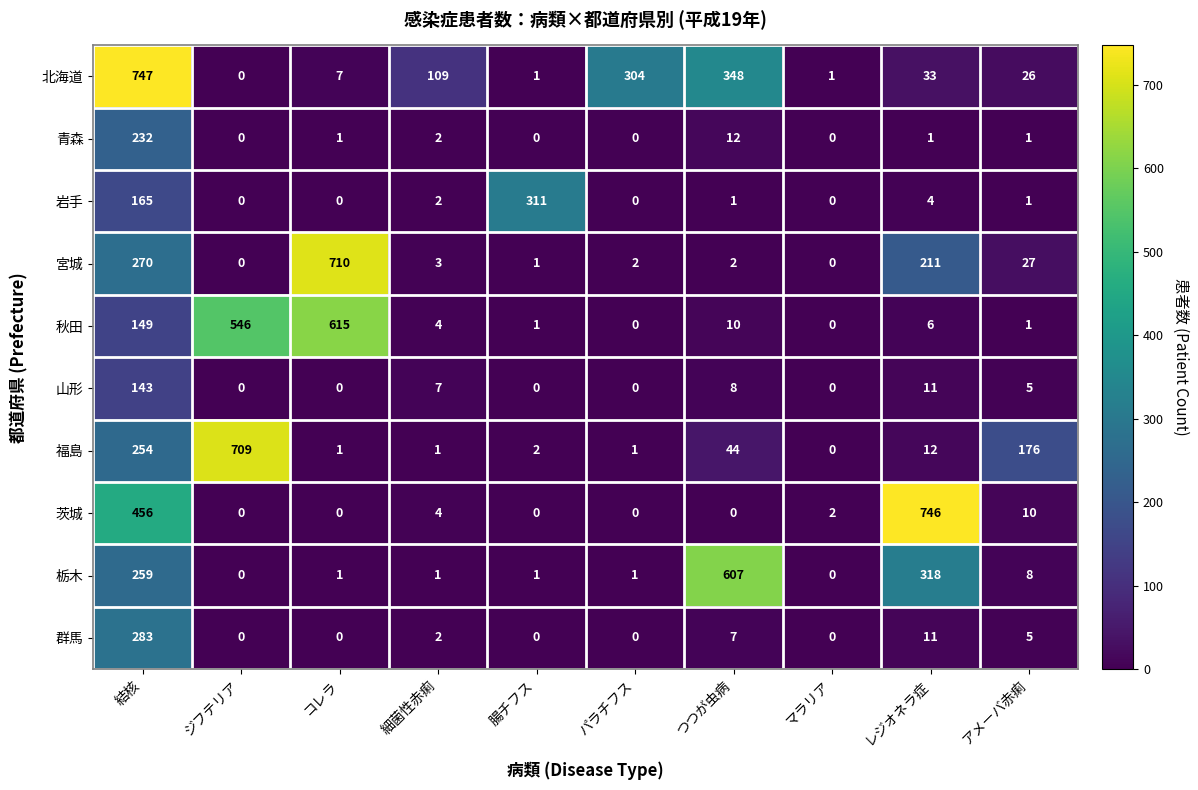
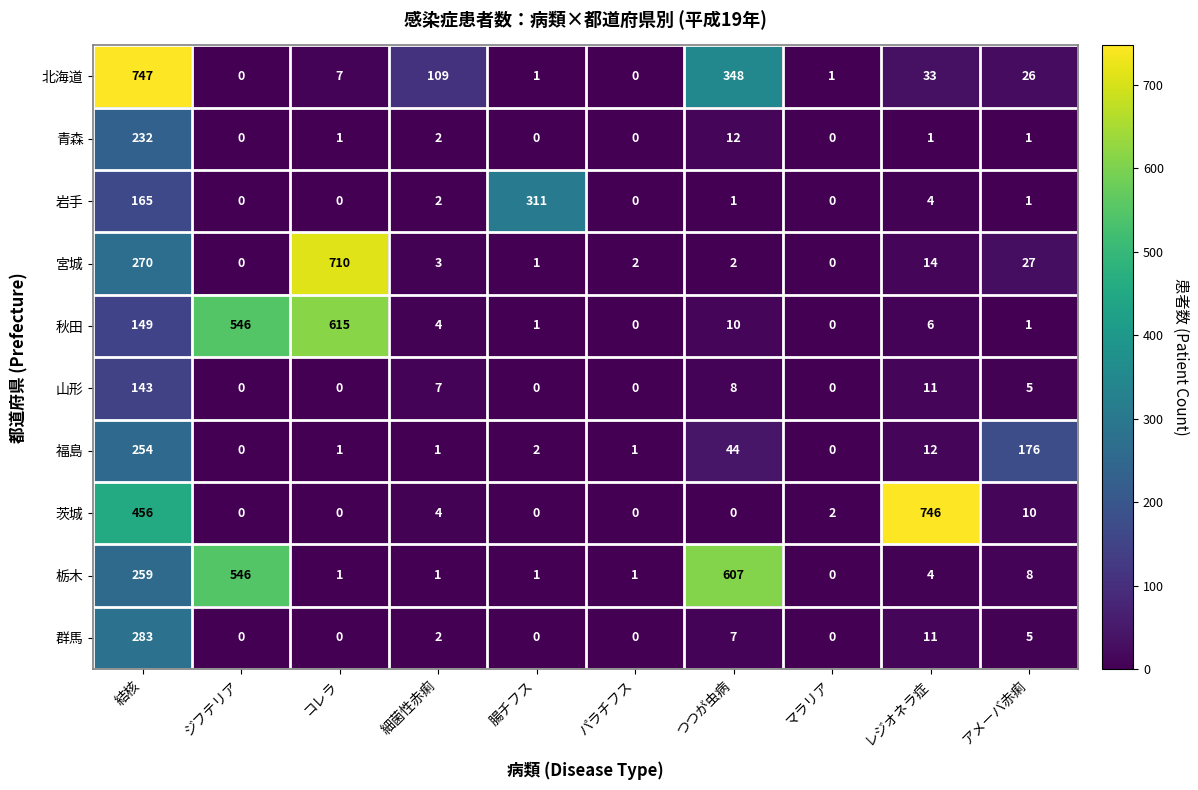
  {
    "北海道": {
      "結核": 747,
      "ジフテリア": 0,
      "コレラ": 7,
      "細菌性赤痢": 109,
      "腸チフス": 1,
-     "パラチフス": 304,
+     "パラチフス": 0,
      "つつが虫病": 348,
      "マラリア": 1,
      "レジオネラ症": 33,
      "アメーバ赤痢": 26
    },
    "青森": {
      "結核": 232,
      "ジフテリア": 0,
      "コレラ": 1,
      "細菌性赤痢": 2,
      "腸チフス": 0,
      "パラチフス": 0,
      "つつが虫病": 12,
      "マラリア": 0,
      "レジオネラ症": 1,
      "アメーバ赤痢": 1
    },
    "岩手": {
      "結核": 165,
      "ジフテリア": 0,
      "コレラ": 0,
      "細菌性赤痢": 2,
      "腸チフス": 311,
      "パラチフス": 0,
      "つつが虫病": 1,
      "マラリア": 0,
      "レジオネラ症": 4,
      "アメーバ赤痢": 1
    },
    "宮城": {
      "結核": 270,
      "ジフテリア": 0,
      "コレラ": 710,
      "細菌性赤痢": 3,
      "腸チフス": 1,
      "パラチフス": 2,
      "つつが虫病": 2,
      "マラリア": 0,
-     "レジオネラ症": 211,
+     "レジオネラ症": 14,
      "アメーバ赤痢": 27
    },
    "秋田": {
      "結核": 149,
      "ジフテリア": 546,
      "コレラ": 615,
      "細菌性赤痢": 4,
      "腸チフス": 1,
      "パラチフス": 0,
      "つつが虫病": 10,
      "マラリア": 0,
      "レジオネラ症": 6,
      "アメーバ赤痢": 1
    },
    "山形": {
      "結核": 143,
      "ジフテリア": 0,
      "コレラ": 0,
      "細菌性赤痢": 7,
      "腸チフス": 0,
      "パラチフス": 0,
      "つつが虫病": 8,
      "マラリア": 0,
      "レジオネラ症": 11,
      "アメーバ赤痢": 5
    },
    "福島": {
      "結核": 254,
-     "ジフテリア": 709,
+     "ジフテリア": 0,
      "コレラ": 1,
      "細菌性赤痢": 1,
      "腸チフス": 2,
      "パラチフス": 1,
      "つつが虫病": 44,
      "マラリア": 0,
      "レジオネラ症": 12,
      "アメーバ赤痢": 176
    },
    "茨城": {
      "結核": 456,
      "ジフテリア": 0,
      "コレラ": 0,
      "細菌性赤痢": 4,
      "腸チフス": 0,
      "パラチフス": 0,
      "つつが虫病": 0,
      "マラリア": 2,
      "レジオネラ症": 746,
      "アメーバ赤痢": 10
    },
    "栃木": {
      "結核": 259,
-     "ジフテリア": 0,
+     "ジフテリア": 546,
      "コレラ": 1,
      "細菌性赤痢": 1,
      "腸チフス": 1,
      "パラチフス": 1,
      "つつが虫病": 607,
      "マラリア": 0,
-     "レジオネラ症": 318,
+     "レジオネラ症": 4,
      "アメーバ赤痢": 8
    },
    "群馬": {
      "結核": 283,
      "ジフテリア": 0,
      "コレラ": 0,
      "細菌性赤痢": 2,
      "腸チフス": 0,
      "パラチフス": 0,
      "つつが虫病": 7,
      "マラリア": 0,
      "レジオネラ症": 11,
      "アメーバ赤痢": 5
    }
  }
